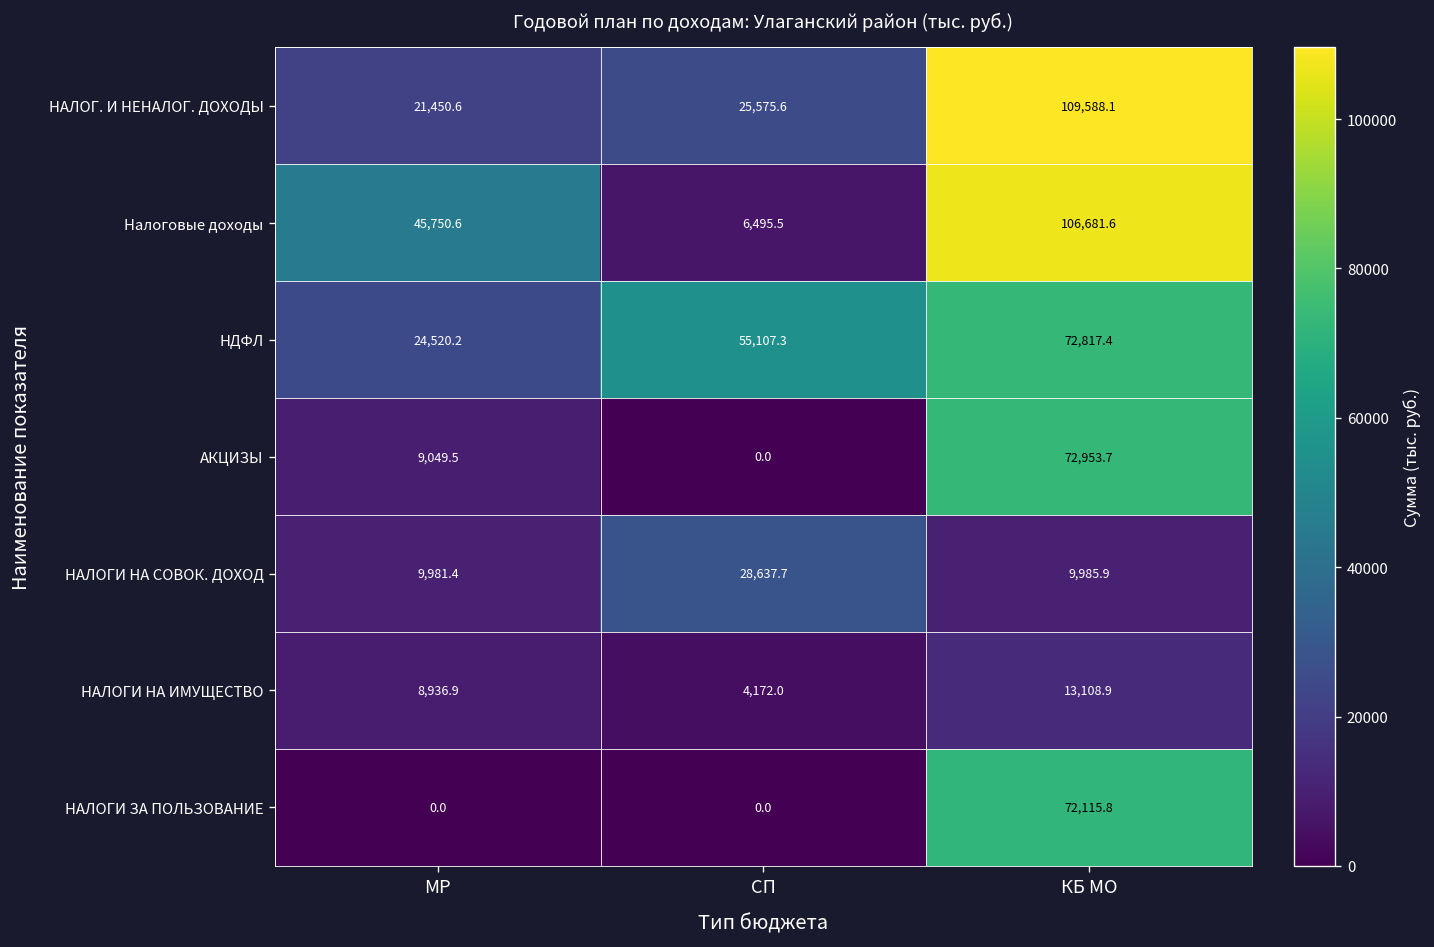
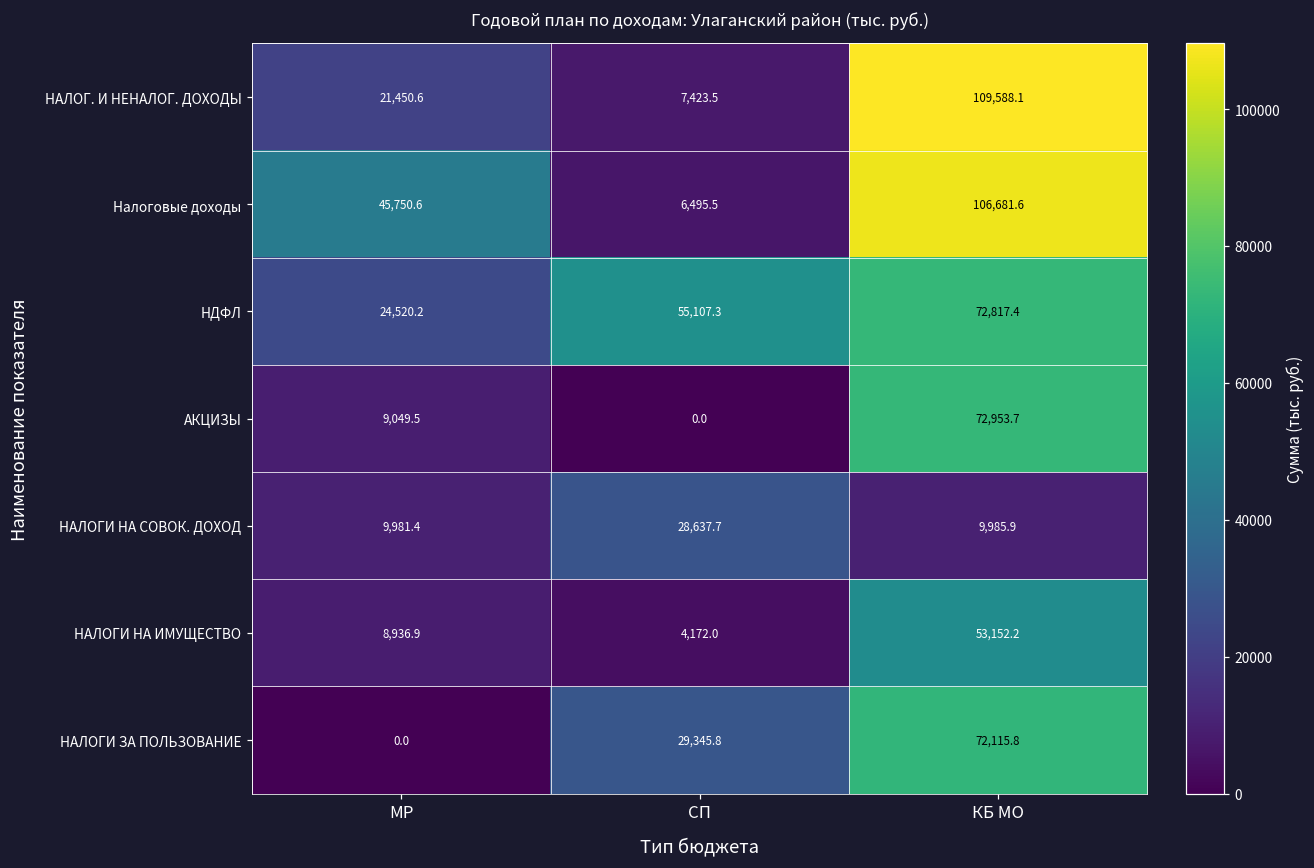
  {
    "НАЛОГ. И НЕНАЛОГ. ДОХОДЫ": {
      "МР": "21,450.6",
-     "СП": "25,575.6",
+     "СП": "7,423.5",
      "КБ МО": "109,588.1"
    },
    "Налоговые доходы": {
      "МР": "45,750.6",
      "СП": "6,495.5",
      "КБ МО": "106,681.6"
    },
    "НДФЛ": {
      "МР": "24,520.2",
      "СП": "55,107.3",
      "КБ МО": "72,817.4"
    },
    "АКЦИЗЫ": {
      "МР": "9,049.5",
      "СП": "0.0",
      "КБ МО": "72,953.7"
    },
    "НАЛОГИ НА СОВОК. ДОХОД": {
      "МР": "9,981.4",
      "СП": "28,637.7",
      "КБ МО": "9,985.9"
    },
    "НАЛОГИ НА ИМУЩЕСТВО": {
      "МР": "8,936.9",
      "СП": "4,172.0",
-     "КБ МО": "13,108.9"
+     "КБ МО": "53,152.2"
    },
    "НАЛОГИ ЗА ПОЛЬЗОВАНИЕ": {
      "МР": "0.0",
-     "СП": "0.0",
+     "СП": "29,345.8",
      "КБ МО": "72,115.8"
    }
  }
